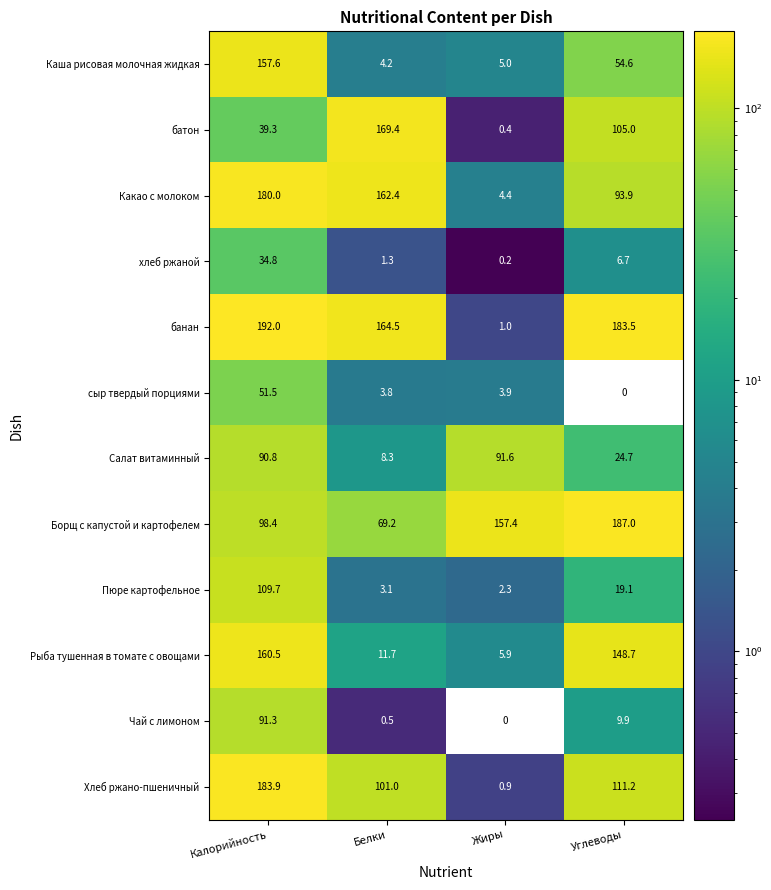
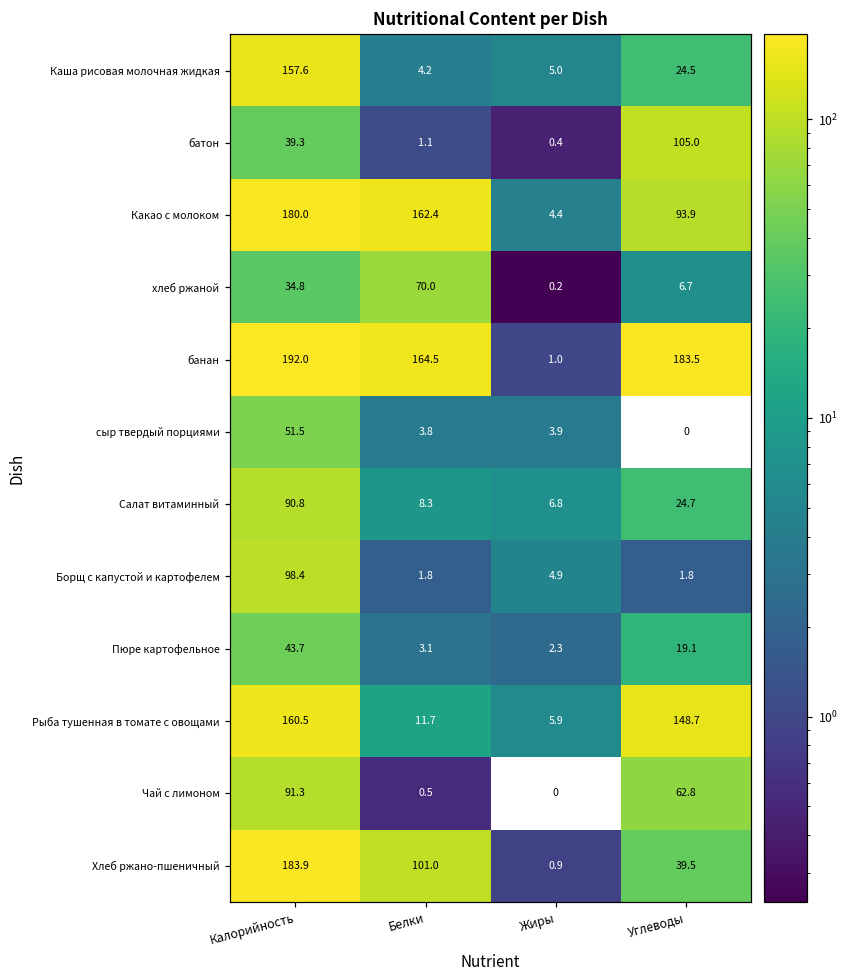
  {
    "Каша рисовая молочная жидкая": {
      "Калорийность": 157.6,
      "Белки": 4.2,
      "Жиры": 5.0,
-     "Углеводы": 54.6
+     "Углеводы": 24.5
    },
    "батон": {
      "Калорийность": 39.3,
-     "Белки": 169.4,
+     "Белки": 1.1,
      "Жиры": 0.4,
      "Углеводы": 105.0
    },
    "Какао с молоком": {
      "Калорийность": 180.0,
      "Белки": 162.4,
      "Жиры": 4.4,
      "Углеводы": 93.9
    },
    "хлеб ржаной": {
      "Калорийность": 34.8,
-     "Белки": 1.3,
+     "Белки": 70.0,
      "Жиры": 0.2,
      "Углеводы": 6.7
    },
    "банан": {
      "Калорийность": 192.0,
      "Белки": 164.5,
      "Жиры": 1.0,
      "Углеводы": 183.5
    },
    "сыр твердый порциями": {
      "Калорийность": 51.5,
      "Белки": 3.8,
      "Жиры": 3.9,
      "Углеводы": 0
    },
    "Салат витаминный": {
      "Калорийность": 90.8,
      "Белки": 8.3,
-     "Жиры": 91.6,
+     "Жиры": 6.8,
      "Углеводы": 24.7
    },
    "Борщ с капустой и картофелем": {
      "Калорийность": 98.4,
-     "Белки": 69.2,
-     "Жиры": 157.4,
-     "Углеводы": 187.0
+     "Белки": 1.8,
+     "Жиры": 4.9,
+     "Углеводы": 1.8
    },
    "Пюре картофельное": {
-     "Калорийность": 109.7,
+     "Калорийность": 43.7,
      "Белки": 3.1,
      "Жиры": 2.3,
      "Углеводы": 19.1
    },
    "Рыба тушенная в томате с овощами": {
      "Калорийность": 160.5,
      "Белки": 11.7,
      "Жиры": 5.9,
      "Углеводы": 148.7
    },
    "Чай с лимоном": {
      "Калорийность": 91.3,
      "Белки": 0.5,
      "Жиры": 0,
-     "Углеводы": 9.9
+     "Углеводы": 62.8
    },
    "Хлеб ржано-пшеничный": {
      "Калорийность": 183.9,
      "Белки": 101.0,
      "Жиры": 0.9,
-     "Углеводы": 111.2
+     "Углеводы": 39.5
    }
  }
